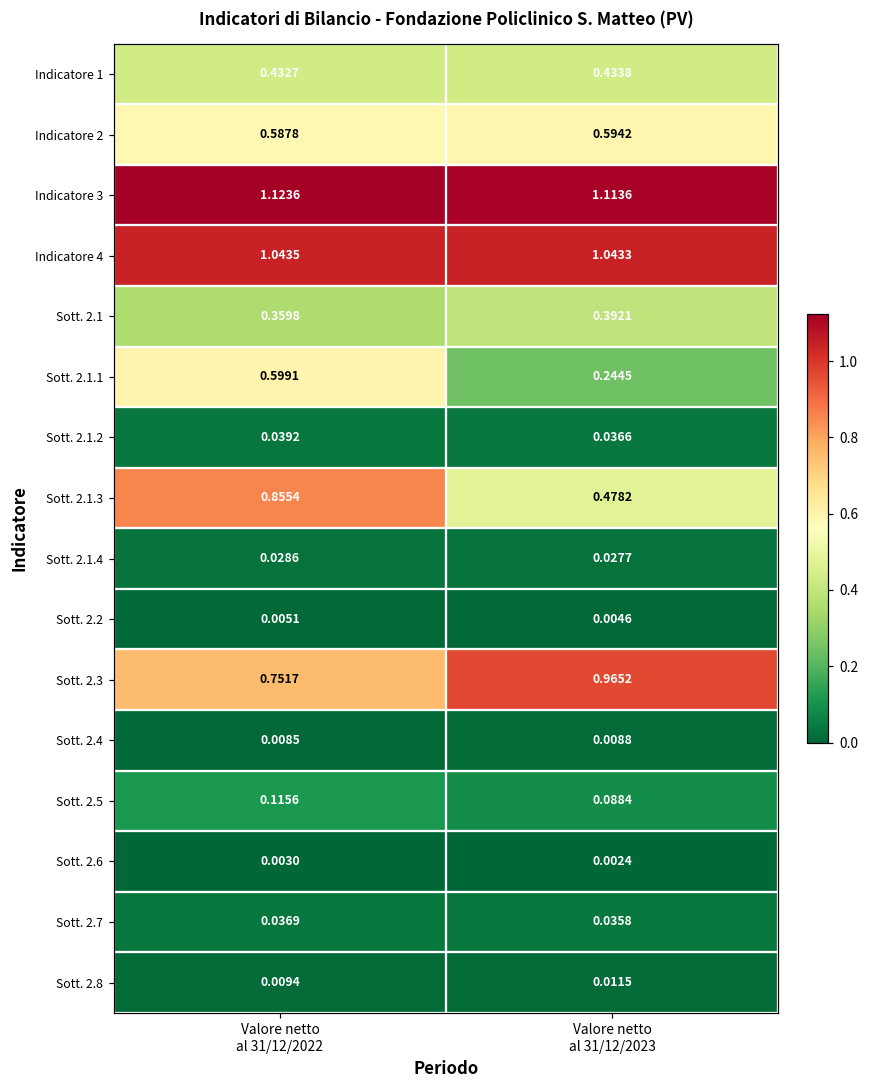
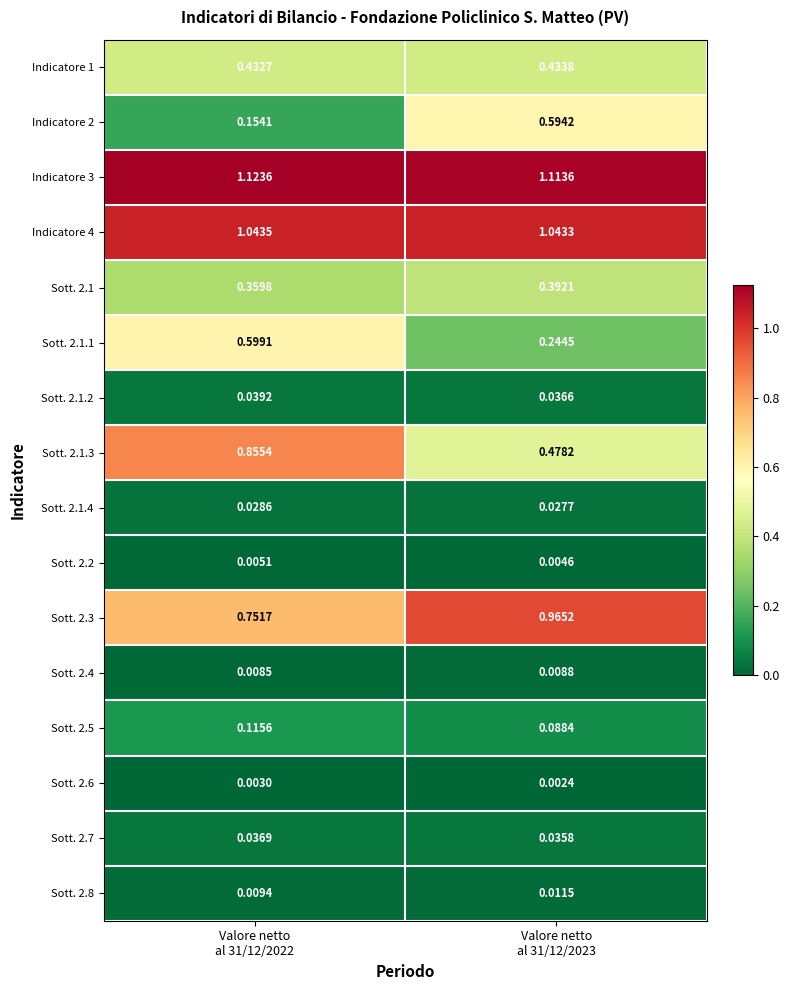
  {
    "Indicatore 1": {
      "Valore netto al 31/12/2022": 0.4327,
      "Valore netto al 31/12/2023": 0.4338
    },
    "Indicatore 2": {
-     "Valore netto al 31/12/2022": 0.5878,
+     "Valore netto al 31/12/2022": 0.1541,
      "Valore netto al 31/12/2023": 0.5942
    },
    "Indicatore 3": {
      "Valore netto al 31/12/2022": 1.1236,
      "Valore netto al 31/12/2023": 1.1136
    },
    "Indicatore 4": {
      "Valore netto al 31/12/2022": 1.0435,
      "Valore netto al 31/12/2023": 1.0433
    },
    "Sott. 2.1": {
      "Valore netto al 31/12/2022": 0.3598,
      "Valore netto al 31/12/2023": 0.3921
    },
    "Sott. 2.1.1": {
      "Valore netto al 31/12/2022": 0.5991,
      "Valore netto al 31/12/2023": 0.2445
    },
    "Sott. 2.1.2": {
      "Valore netto al 31/12/2022": 0.0392,
      "Valore netto al 31/12/2023": 0.0366
    },
    "Sott. 2.1.3": {
      "Valore netto al 31/12/2022": 0.8554,
      "Valore netto al 31/12/2023": 0.4782
    },
    "Sott. 2.1.4": {
      "Valore netto al 31/12/2022": 0.0286,
      "Valore netto al 31/12/2023": 0.0277
    },
    "Sott. 2.2": {
      "Valore netto al 31/12/2022": 0.0051,
      "Valore netto al 31/12/2023": 0.0046
    },
    "Sott. 2.3": {
      "Valore netto al 31/12/2022": 0.7517,
      "Valore netto al 31/12/2023": 0.9652
    },
    "Sott. 2.4": {
      "Valore netto al 31/12/2022": 0.0085,
      "Valore netto al 31/12/2023": 0.0088
    },
    "Sott. 2.5": {
      "Valore netto al 31/12/2022": 0.1156,
      "Valore netto al 31/12/2023": 0.0884
    },
    "Sott. 2.6": {
      "Valore netto al 31/12/2022": 0.0030,
      "Valore netto al 31/12/2023": 0.0024
    },
    "Sott. 2.7": {
      "Valore netto al 31/12/2022": 0.0369,
      "Valore netto al 31/12/2023": 0.0358
    },
    "Sott. 2.8": {
      "Valore netto al 31/12/2022": 0.0094,
      "Valore netto al 31/12/2023": 0.0115
    }
  }
